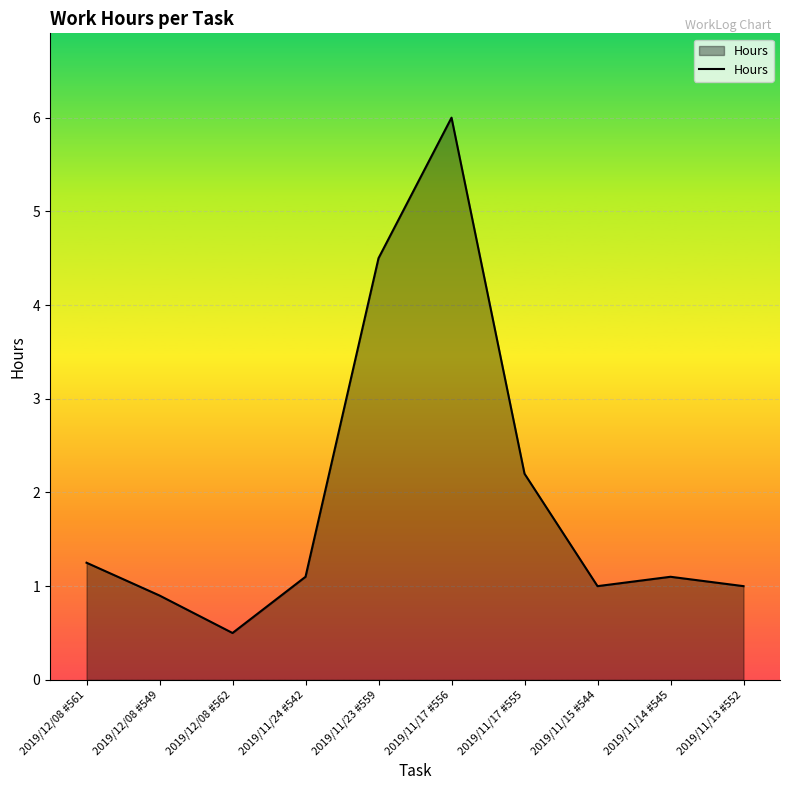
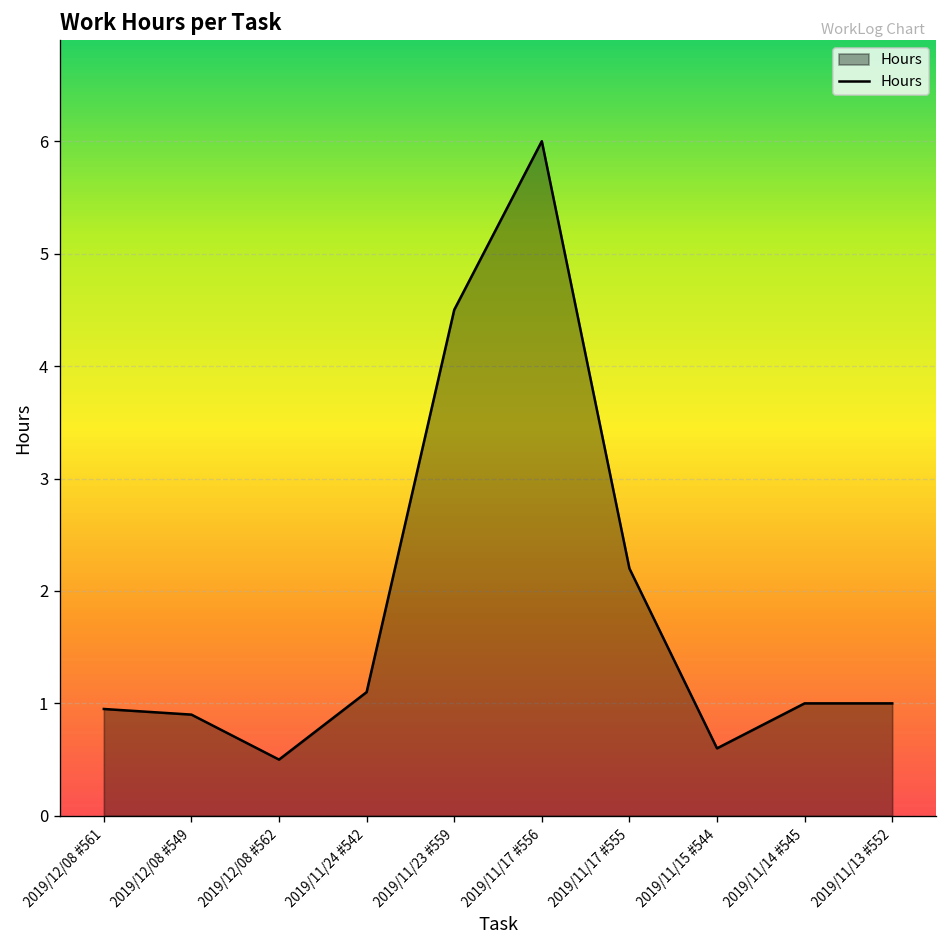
  {
-   "2019/12/08 #561": 1.3,
+   "2019/12/08 #561": 1.0,
    "2019/12/08 #549": 0.9,
    "2019/12/08 #562": 0.5,
    "2019/11/24 #542": 1.1,
    "2019/11/23 #559": 4.5,
    "2019/11/17 #556": 6.0,
    "2019/11/17 #555": 2.2,
-   "2019/11/15 #544": 1.0,
-   "2019/11/14 #545": 1.1,
+   "2019/11/15 #544": 0.6,
+   "2019/11/14 #545": 1.0,
    "2019/11/13 #552": 1.0
  }
